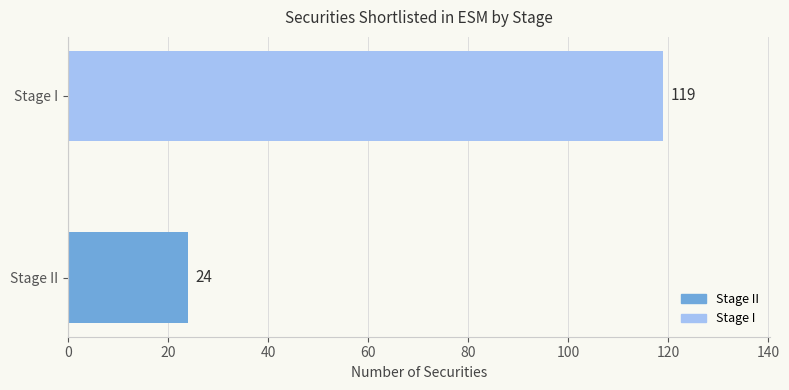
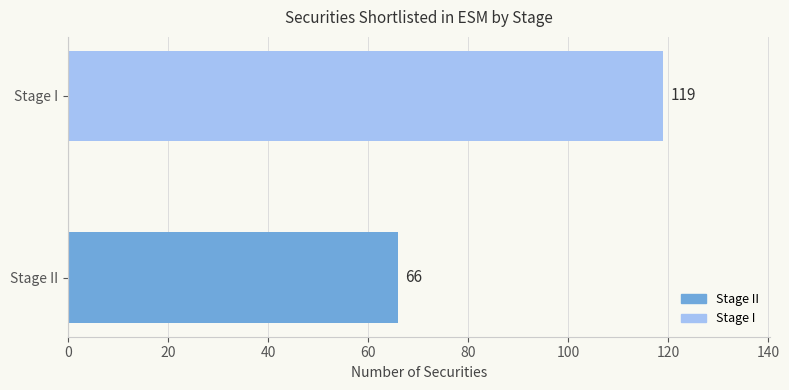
  {
    "Stage I": 119,
-   "Stage II": 24
+   "Stage II": 66
  }
